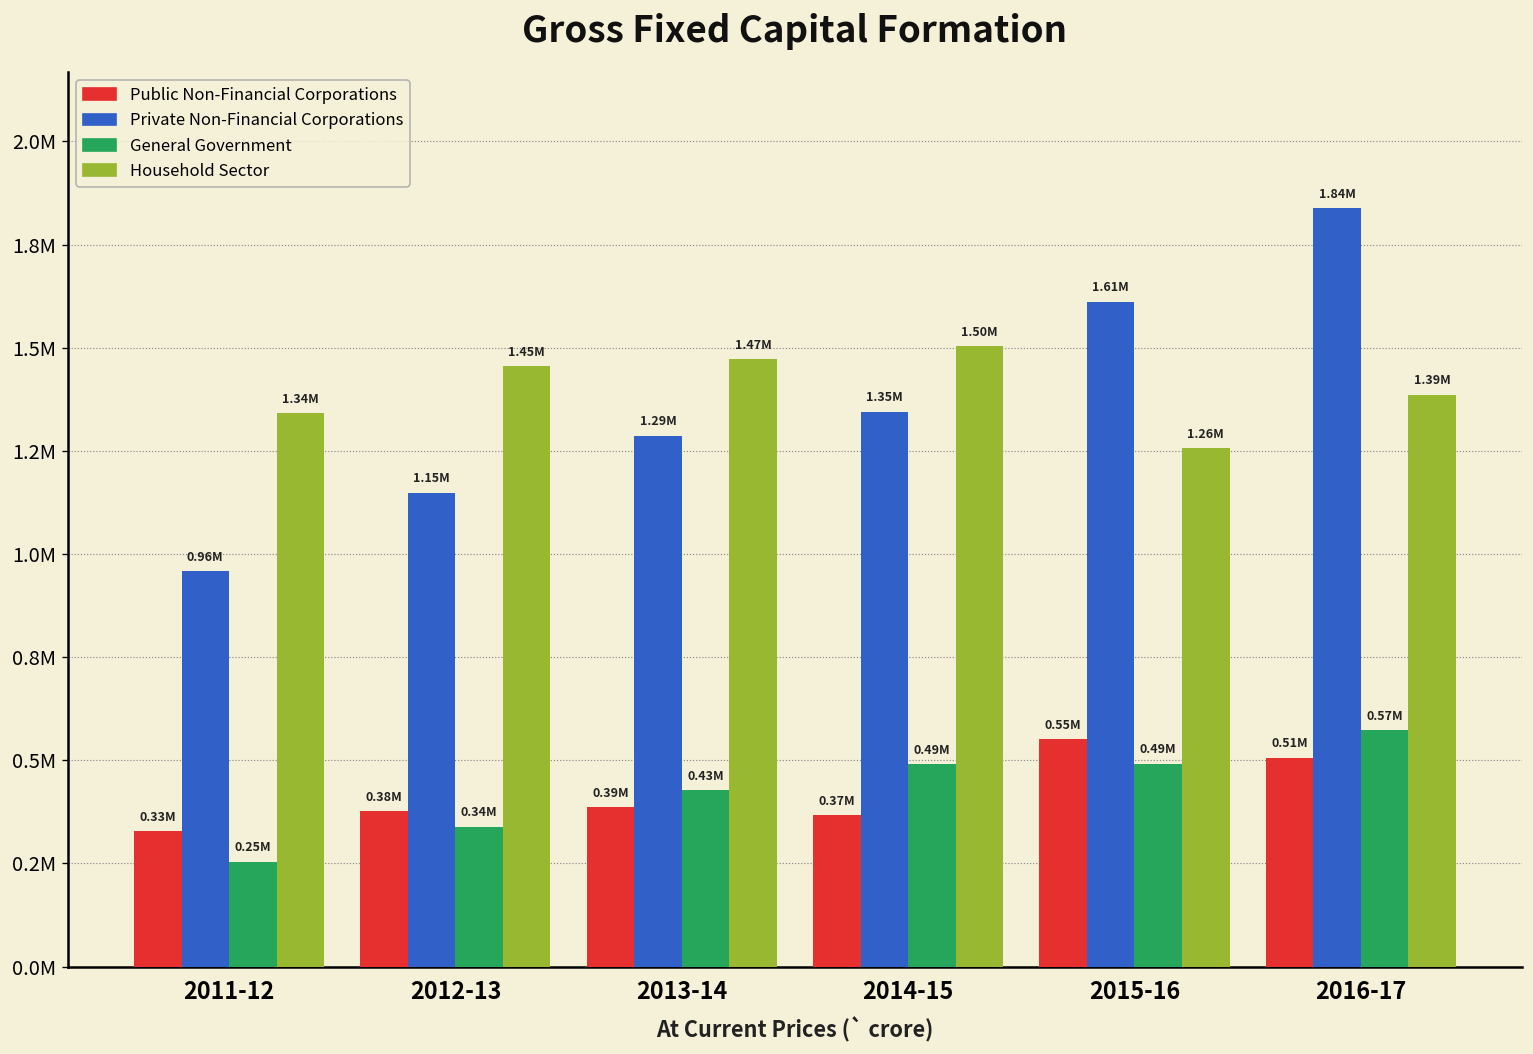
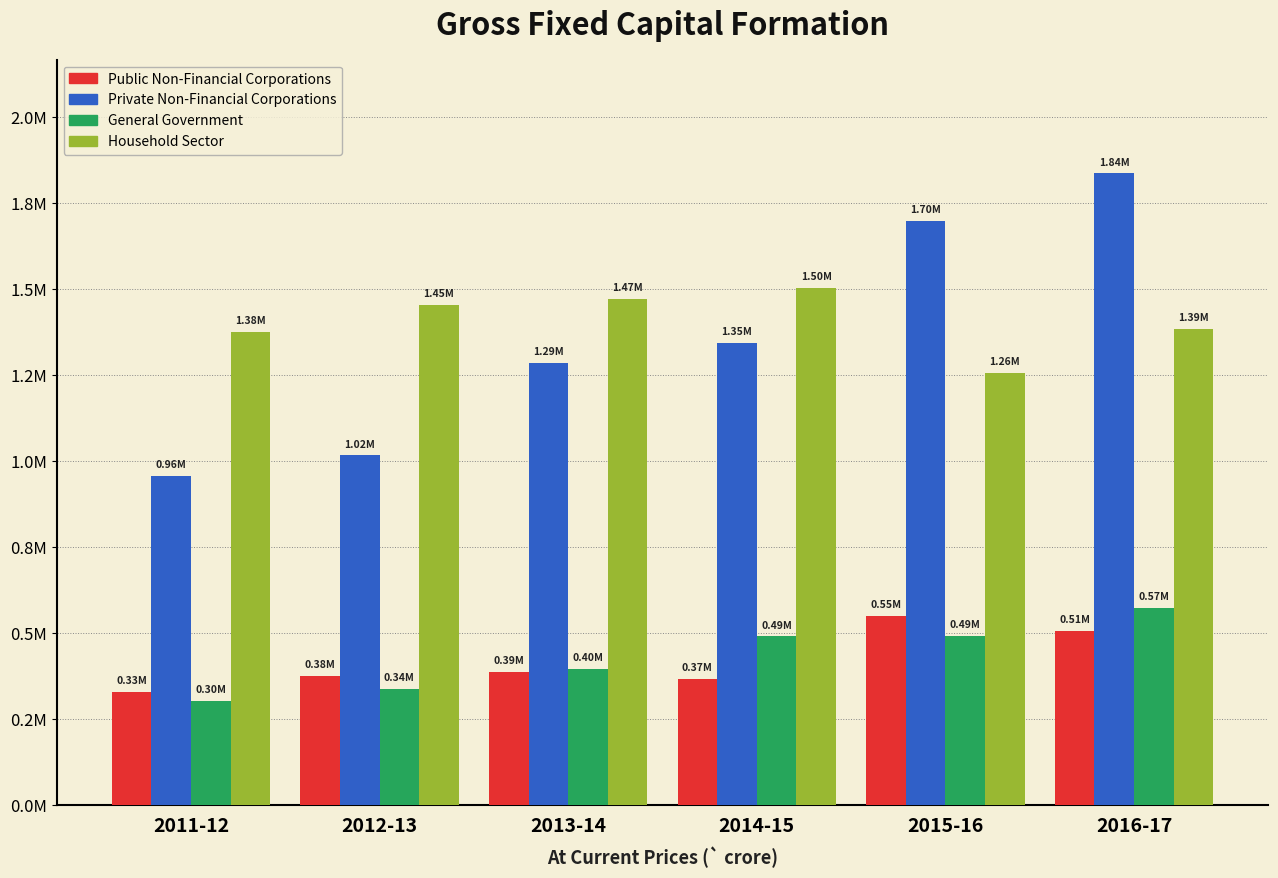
  {
    "Public Non-Financial Corporations": {
      "2011-12": "0.33M",
      "2012-13": "0.38M",
      "2013-14": "0.39M",
      "2014-15": "0.37M",
      "2015-16": "0.55M",
      "2016-17": "0.51M"
    },
    "Private Non-Financial Corporations": {
      "2011-12": "0.96M",
-     "2012-13": "1.15M",
+     "2012-13": "1.02M",
      "2013-14": "1.29M",
      "2014-15": "1.35M",
-     "2015-16": "1.61M",
+     "2015-16": "1.70M",
      "2016-17": "1.84M"
    },
    "General Government": {
-     "2011-12": "0.25M",
+     "2011-12": "0.30M",
      "2012-13": "0.34M",
-     "2013-14": "0.43M",
+     "2013-14": "0.40M",
      "2014-15": "0.49M",
      "2015-16": "0.49M",
      "2016-17": "0.57M"
    },
    "Household Sector": {
-     "2011-12": "1.34M",
+     "2011-12": "1.38M",
      "2012-13": "1.45M",
      "2013-14": "1.47M",
      "2014-15": "1.50M",
      "2015-16": "1.26M",
      "2016-17": "1.39M"
    }
  }
